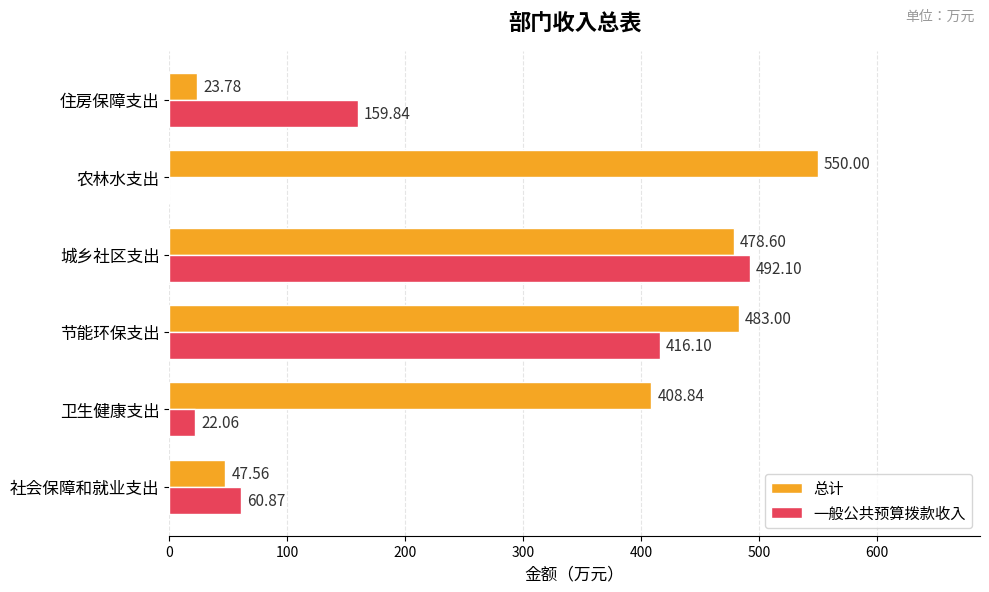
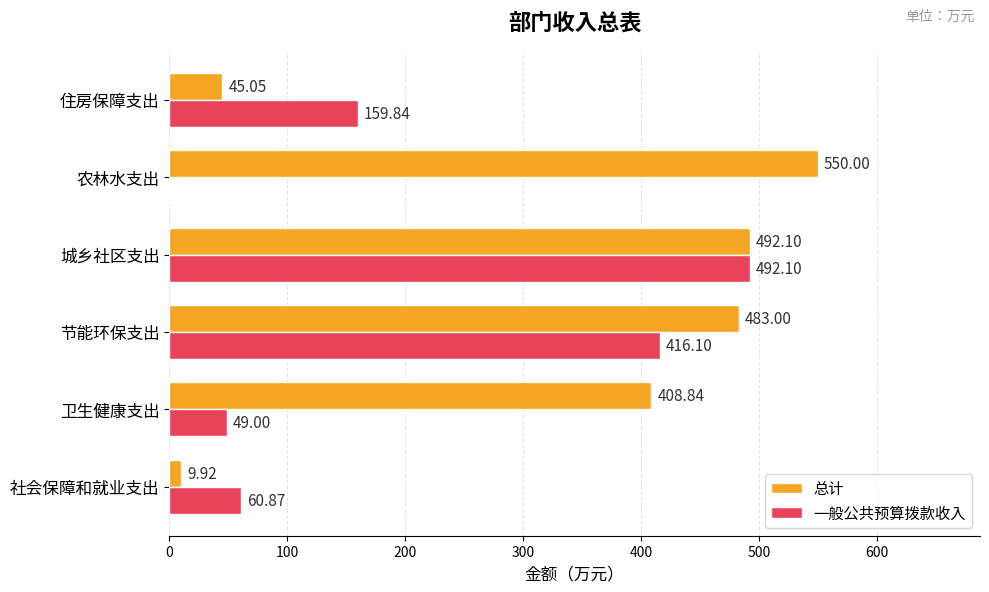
  {
    "总计": {
-     "住房保障支出": 23.78,
+     "住房保障支出": 45.05,
      "农林水支出": 550.00,
-     "城乡社区支出": 478.60,
+     "城乡社区支出": 492.10,
      "节能环保支出": 483.00,
      "卫生健康支出": 408.84,
-     "社会保障和就业支出": 47.56
+     "社会保障和就业支出": 9.92
    },
    "一般公共预算拨款收入": {
      "住房保障支出": 159.84,
      "城乡社区支出": 492.10,
      "节能环保支出": 416.10,
-     "卫生健康支出": 22.06,
+     "卫生健康支出": 49.00,
      "社会保障和就业支出": 60.87
    }
  }
